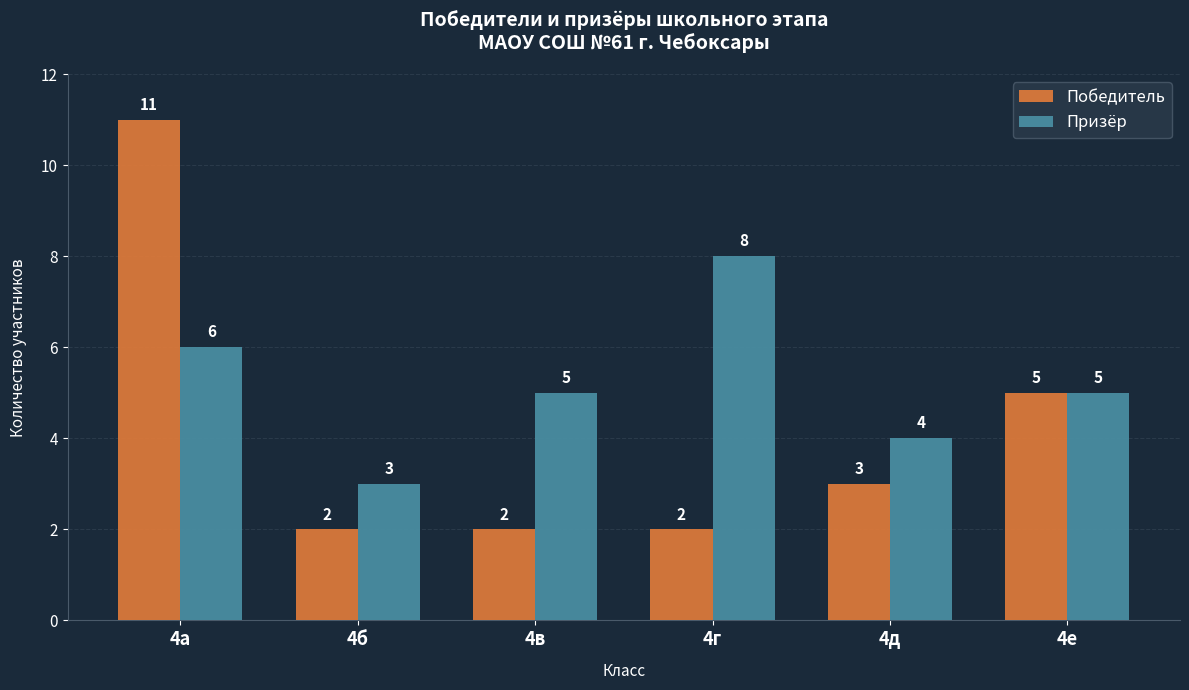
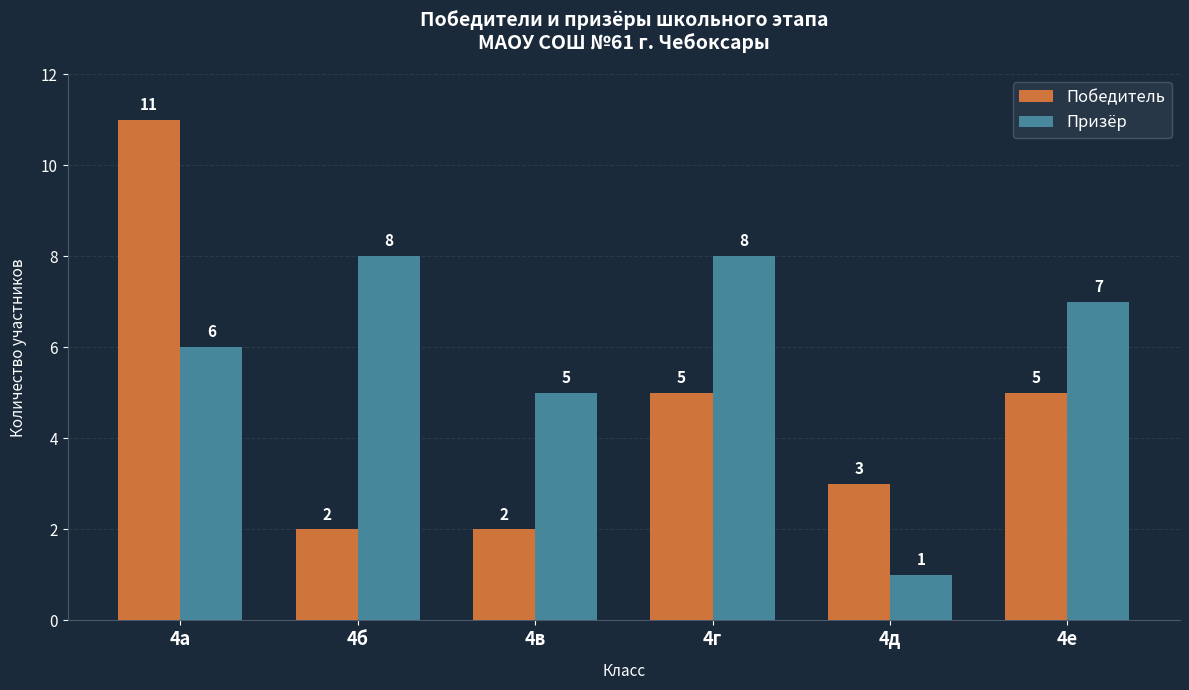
  {
    "Победитель": {
      "4а": 11,
      "4б": 2,
      "4в": 2,
-     "4г": 2,
+     "4г": 5,
      "4д": 3,
      "4е": 5
    },
    "Призёр": {
      "4а": 6,
-     "4б": 3,
+     "4б": 8,
      "4в": 5,
      "4г": 8,
-     "4д": 4,
-     "4е": 5
+     "4д": 1,
+     "4е": 7
    }
  }
